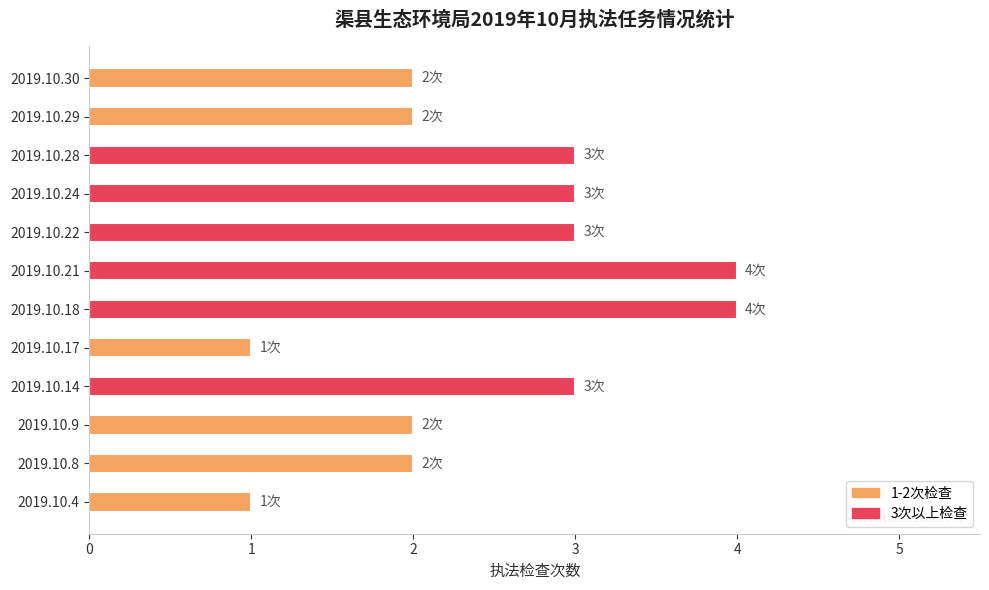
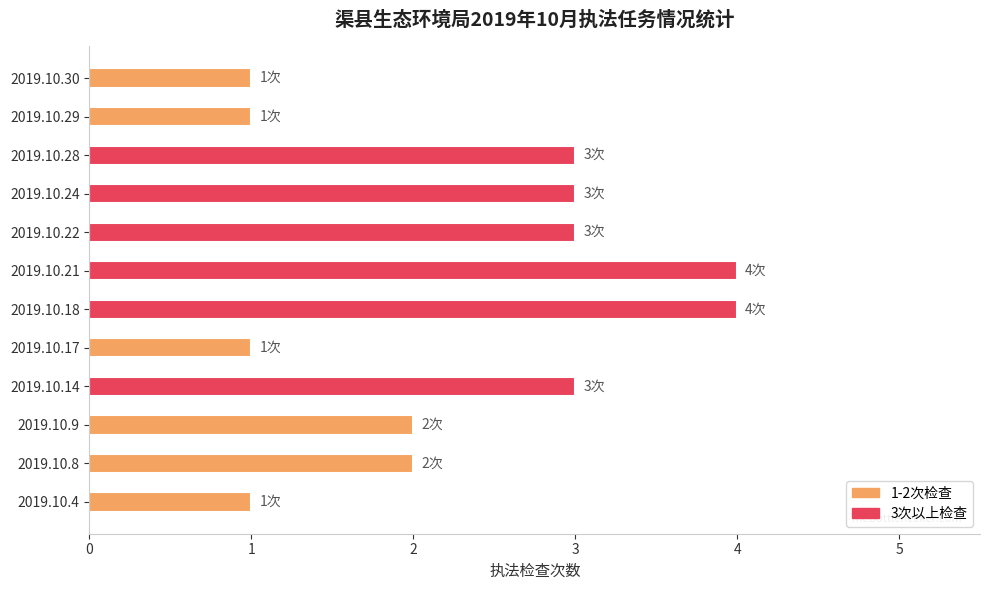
  {
-   "2019.10.30": "2次",
-   "2019.10.29": "2次",
+   "2019.10.30": "1次",
+   "2019.10.29": "1次",
    "2019.10.28": "3次",
    "2019.10.24": "3次",
    "2019.10.22": "3次",
    "2019.10.21": "4次",
    "2019.10.18": "4次",
    "2019.10.17": "1次",
    "2019.10.14": "3次",
    "2019.10.9": "2次",
    "2019.10.8": "2次",
    "2019.10.4": "1次"
  }
